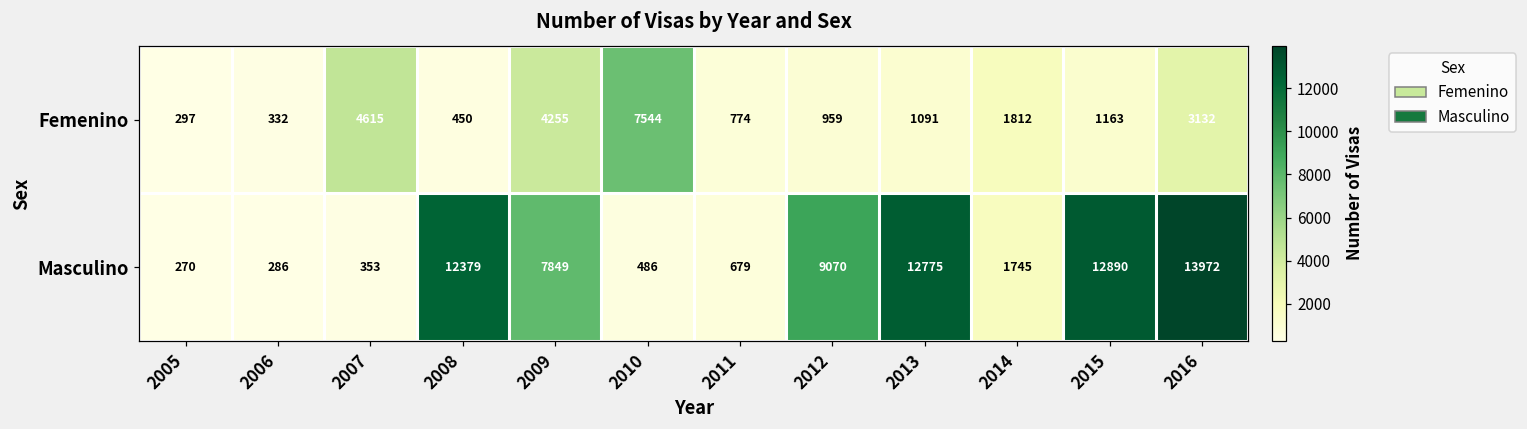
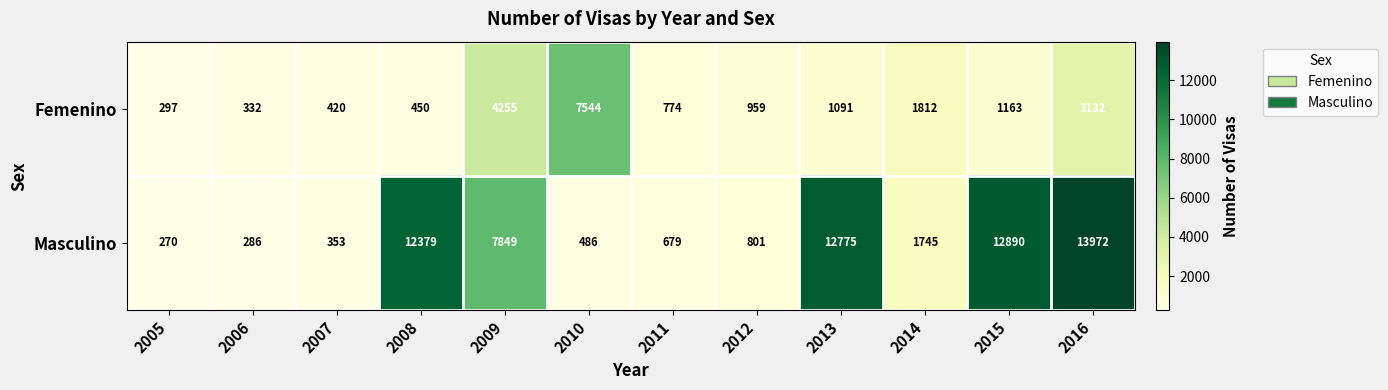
  {
    "Femenino": {
      "2005": 297,
      "2006": 332,
-     "2007": 4615,
+     "2007": 420,
      "2008": 450,
      "2009": 4255,
      "2010": 7544,
      "2011": 774,
      "2012": 959,
      "2013": 1091,
      "2014": 1812,
      "2015": 1163,
      "2016": 3132
    },
    "Masculino": {
      "2005": 270,
      "2006": 286,
      "2007": 353,
      "2008": 12379,
      "2009": 7849,
      "2010": 486,
      "2011": 679,
-     "2012": 9070,
+     "2012": 801,
      "2013": 12775,
      "2014": 1745,
      "2015": 12890,
      "2016": 13972
    }
  }
